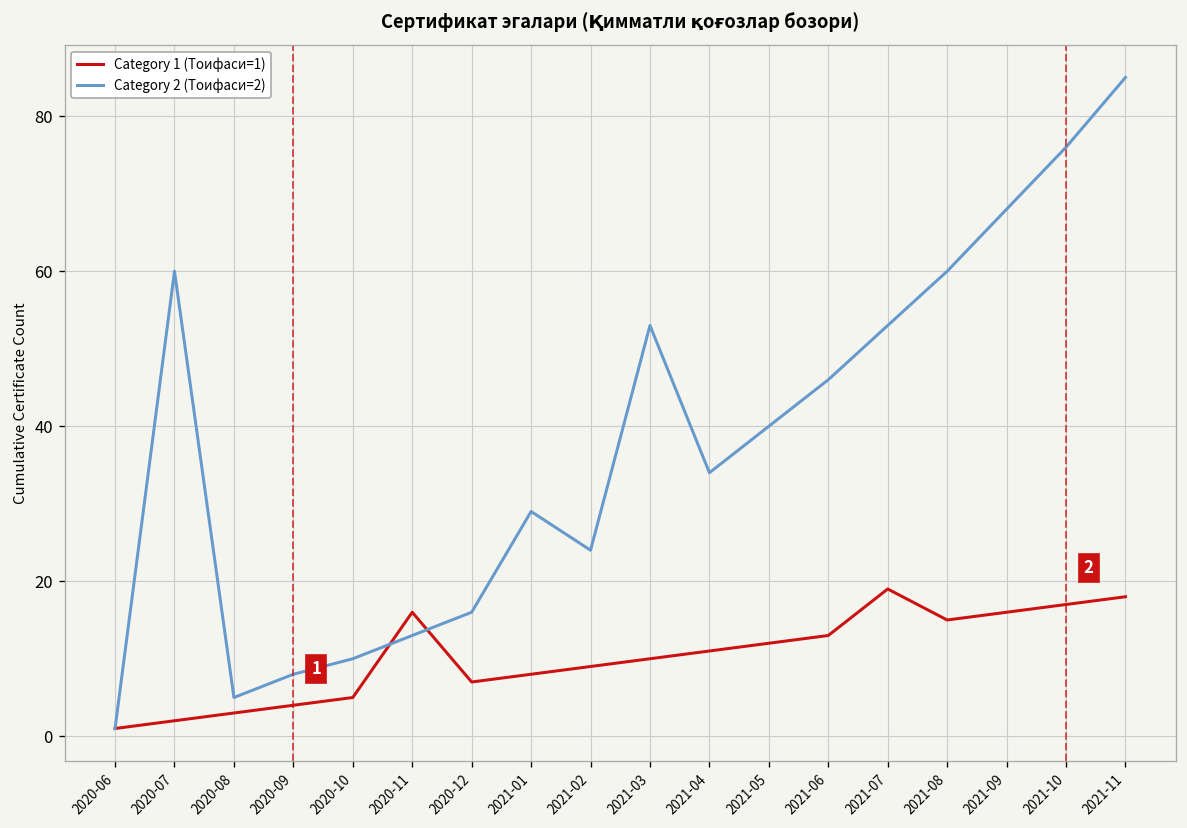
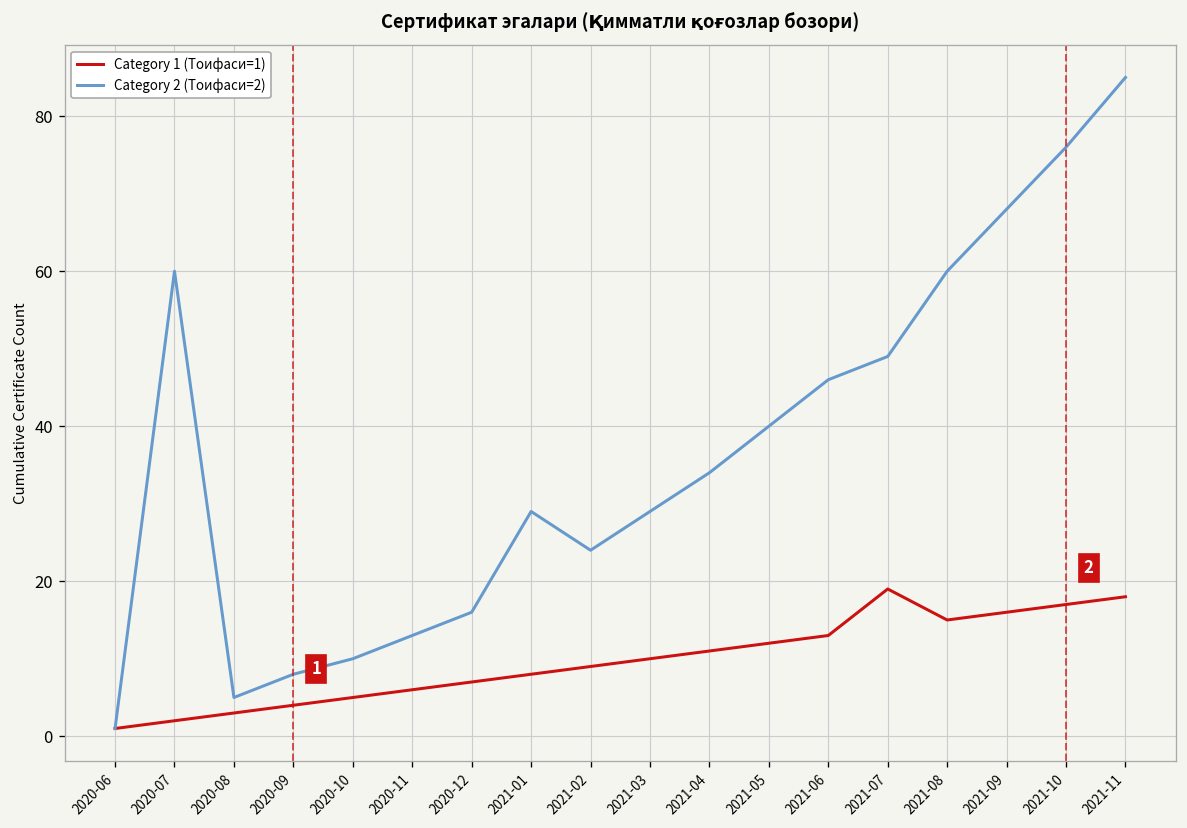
  {
    "Category 1 (Тоифаси=1)": {
      "2020-07": 2,
      "2020-08": 3,
      "2020-09": 4,
      "2020-10": 5,
-     "2020-11": 16,
+     "2020-11": 6,
      "2020-12": 7,
      "2021-01": 8,
      "2021-02": 9,
      "2021-03": 10,
      "2021-04": 11,
      "2021-05": 12,
      "2021-06": 13,
      "2021-07": 19,
      "2021-08": 15,
      "2021-09": 16,
      "2021-10": 17,
      "2021-11": 18
    },
    "Category 2 (Тоифаси=2)": {
      "2020-07": 60,
      "2020-08": 5,
      "2020-10": 10,
      "2020-11": 13,
      "2020-12": 16,
      "2021-01": 29,
      "2021-02": 24,
-     "2021-03": 53,
+     "2021-03": 29,
      "2021-04": 34,
      "2021-05": 40,
      "2021-06": 46,
-     "2021-07": 53,
+     "2021-07": 49,
      "2021-08": 60,
      "2021-09": 68,
      "2021-10": 76,
      "2021-11": 85
    }
  }
